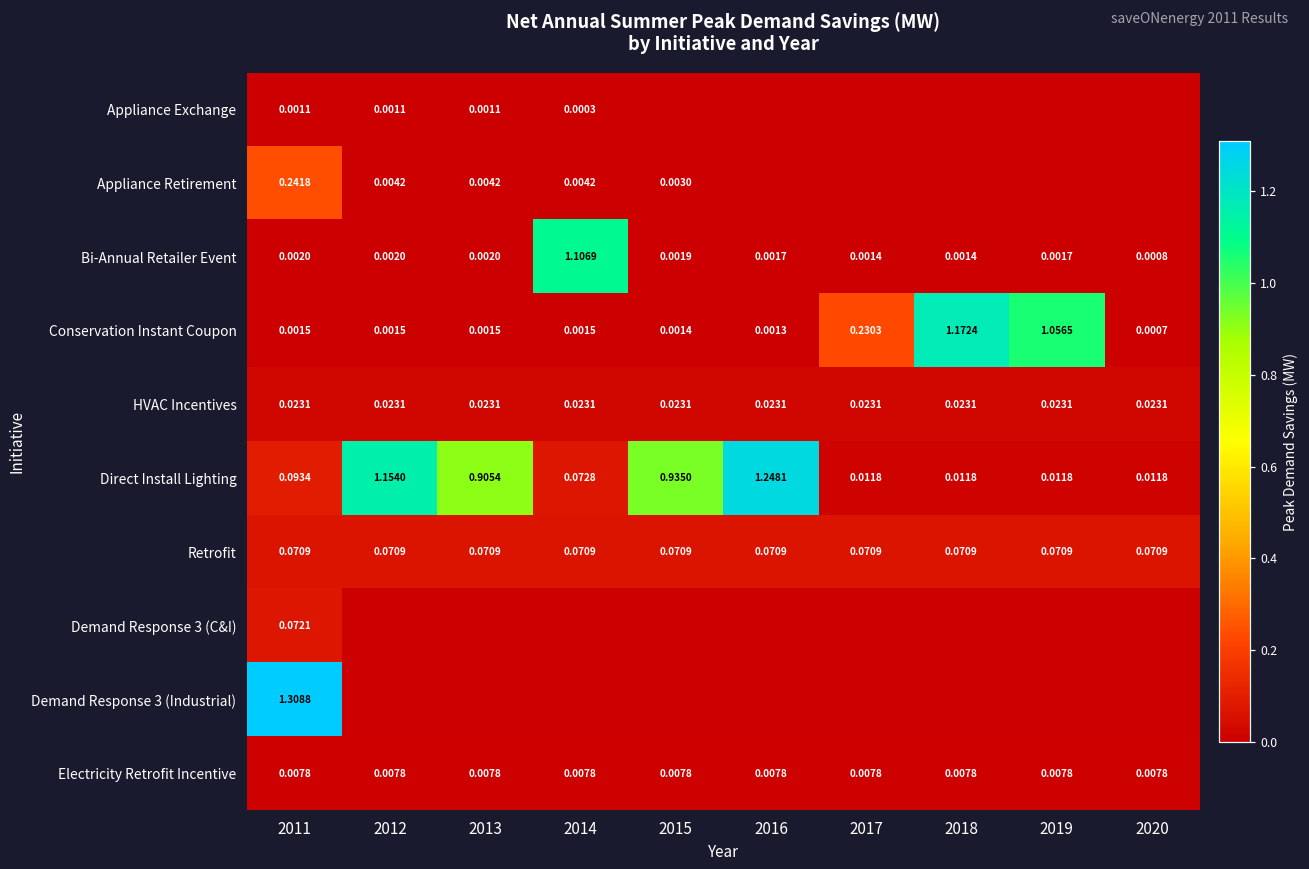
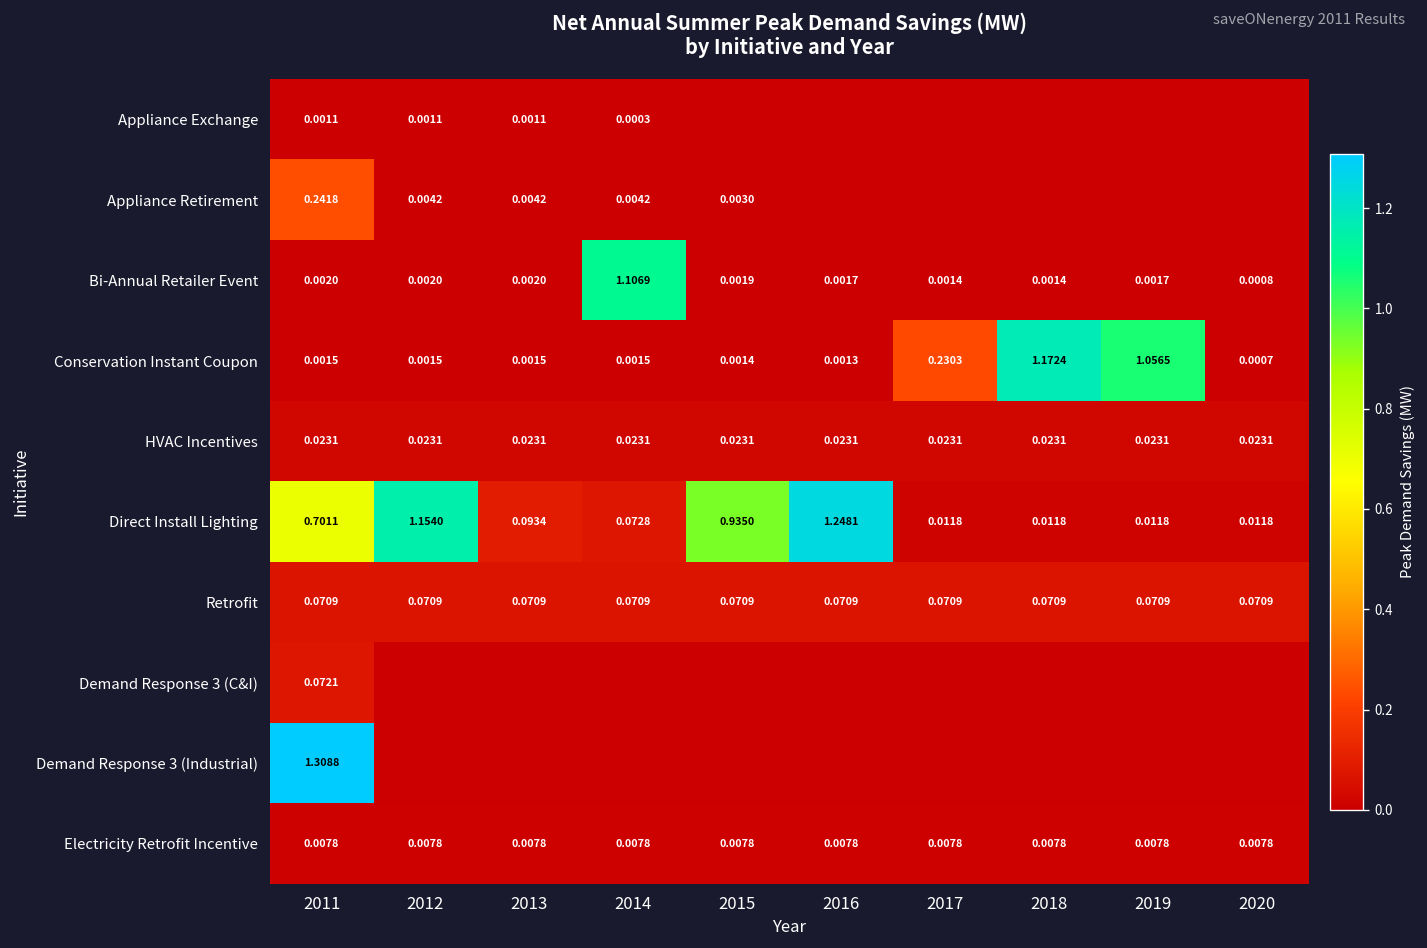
  {
    "Appliance Exchange": {
      "2011": 0.0011,
      "2012": 0.0011,
      "2013": 0.0011,
      "2014": 0.0003
    },
    "Appliance Retirement": {
      "2011": 0.2418,
      "2012": 0.0042,
      "2013": 0.0042,
      "2014": 0.0042,
      "2015": 0.0030
    },
    "Bi-Annual Retailer Event": {
      "2011": 0.0020,
      "2012": 0.0020,
      "2013": 0.0020,
      "2014": 1.1069,
      "2015": 0.0019,
      "2016": 0.0017,
      "2017": 0.0014,
      "2018": 0.0014,
      "2019": 0.0017,
      "2020": 0.0008
    },
    "Conservation Instant Coupon": {
      "2011": 0.0015,
      "2012": 0.0015,
      "2013": 0.0015,
      "2014": 0.0015,
      "2015": 0.0014,
      "2016": 0.0013,
      "2017": 0.2303,
      "2018": 1.1724,
      "2019": 1.0565,
      "2020": 0.0007
    },
    "HVAC Incentives": {
      "2011": 0.0231,
      "2012": 0.0231,
      "2013": 0.0231,
      "2014": 0.0231,
      "2015": 0.0231,
      "2016": 0.0231,
      "2017": 0.0231,
      "2018": 0.0231,
      "2019": 0.0231,
      "2020": 0.0231
    },
    "Direct Install Lighting": {
-     "2011": 0.0934,
+     "2011": 0.7011,
      "2012": 1.1540,
-     "2013": 0.9054,
+     "2013": 0.0934,
      "2014": 0.0728,
      "2015": 0.9350,
      "2016": 1.2481,
      "2017": 0.0118,
      "2018": 0.0118,
      "2019": 0.0118,
      "2020": 0.0118
    },
    "Retrofit": {
      "2011": 0.0709,
      "2012": 0.0709,
      "2013": 0.0709,
      "2014": 0.0709,
      "2015": 0.0709,
      "2016": 0.0709,
      "2017": 0.0709,
      "2018": 0.0709,
      "2019": 0.0709,
      "2020": 0.0709
    },
    "Demand Response 3 (C&I)": {
      "2011": 0.0721
    },
    "Demand Response 3 (Industrial)": {
      "2011": 1.3088
    },
    "Electricity Retrofit Incentive": {
      "2011": 0.0078,
      "2012": 0.0078,
      "2013": 0.0078,
      "2014": 0.0078,
      "2015": 0.0078,
      "2016": 0.0078,
      "2017": 0.0078,
      "2018": 0.0078,
      "2019": 0.0078,
      "2020": 0.0078
    }
  }
